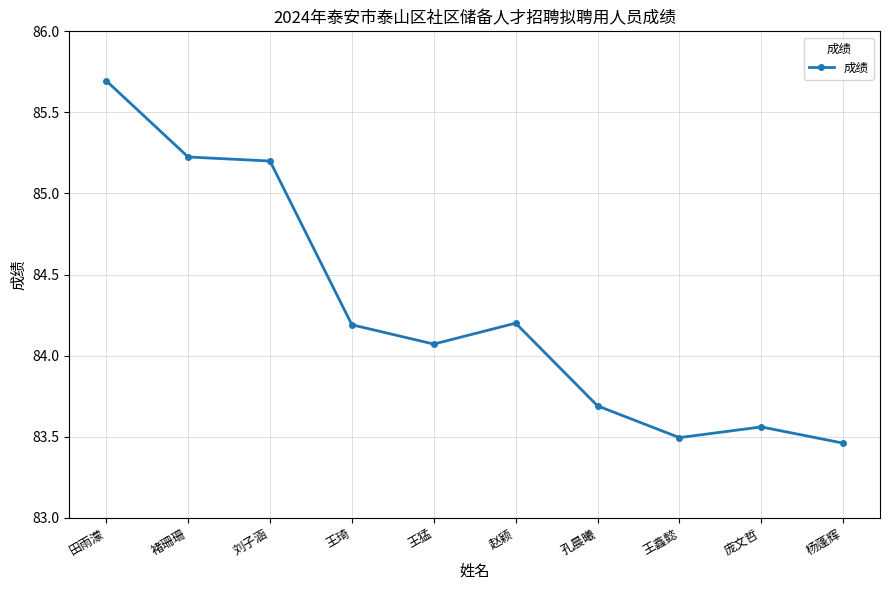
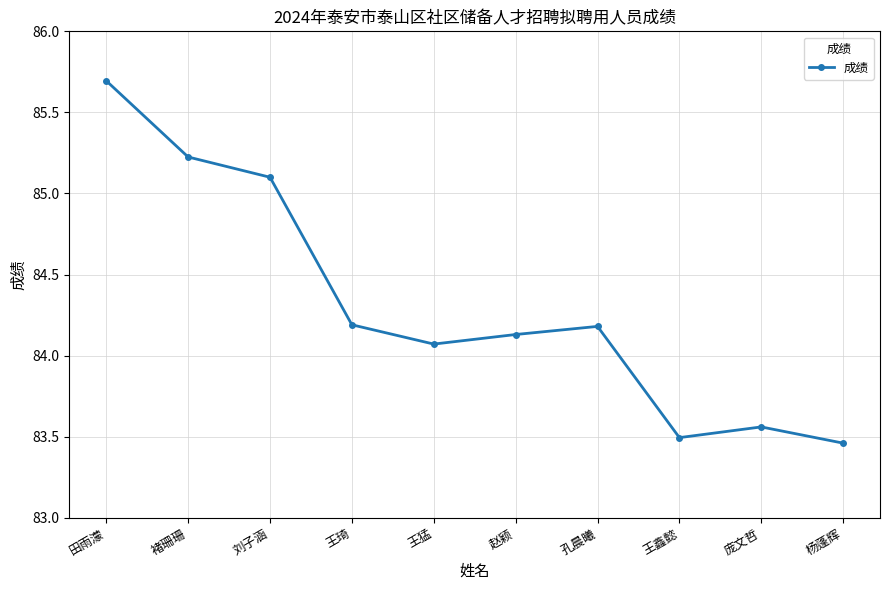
  {
    "田雨濛": 85.70,
    "褚珊珊": 85.23,
-   "刘子涵": 85.2,
+   "刘子涵": 85.1,
    "王琦": 84.19,
    "王猛": 84.07,
-   "赵颖": 84.20,
-   "孔晨曦": 83.69,
+   "赵颖": 84.13,
+   "孔晨曦": 84.18,
    "王鑫懿": 83.49,
    "庞文哲": 83.56,
    "杨蓬辉": 83.46
  }
